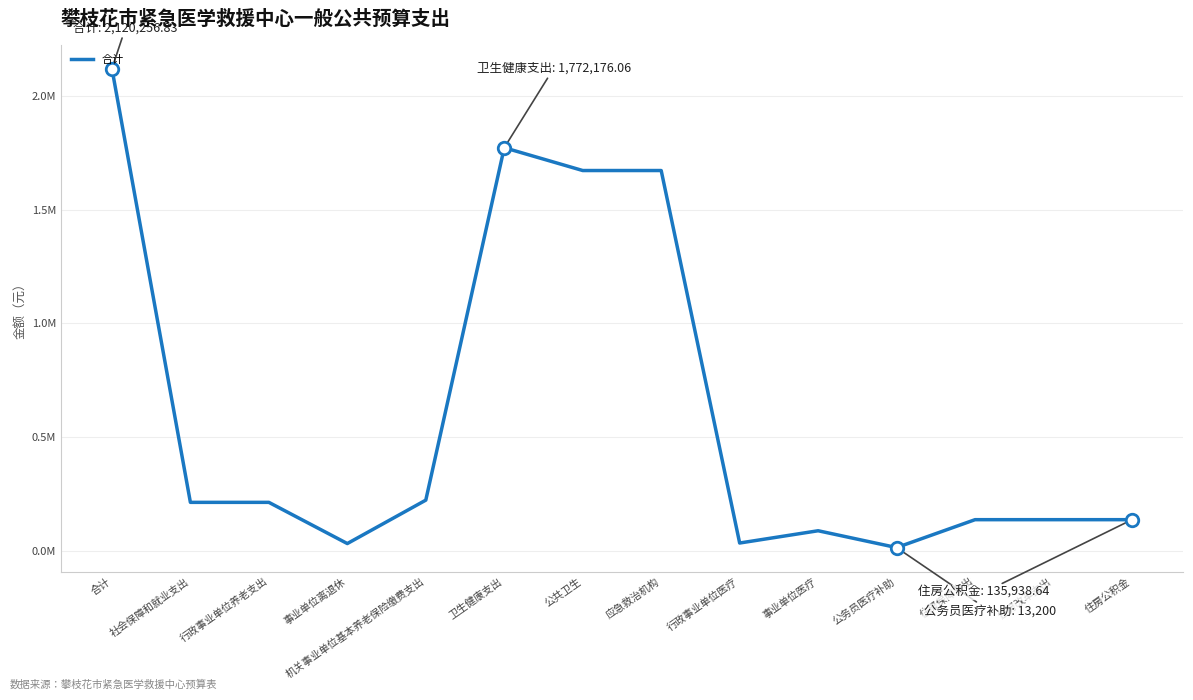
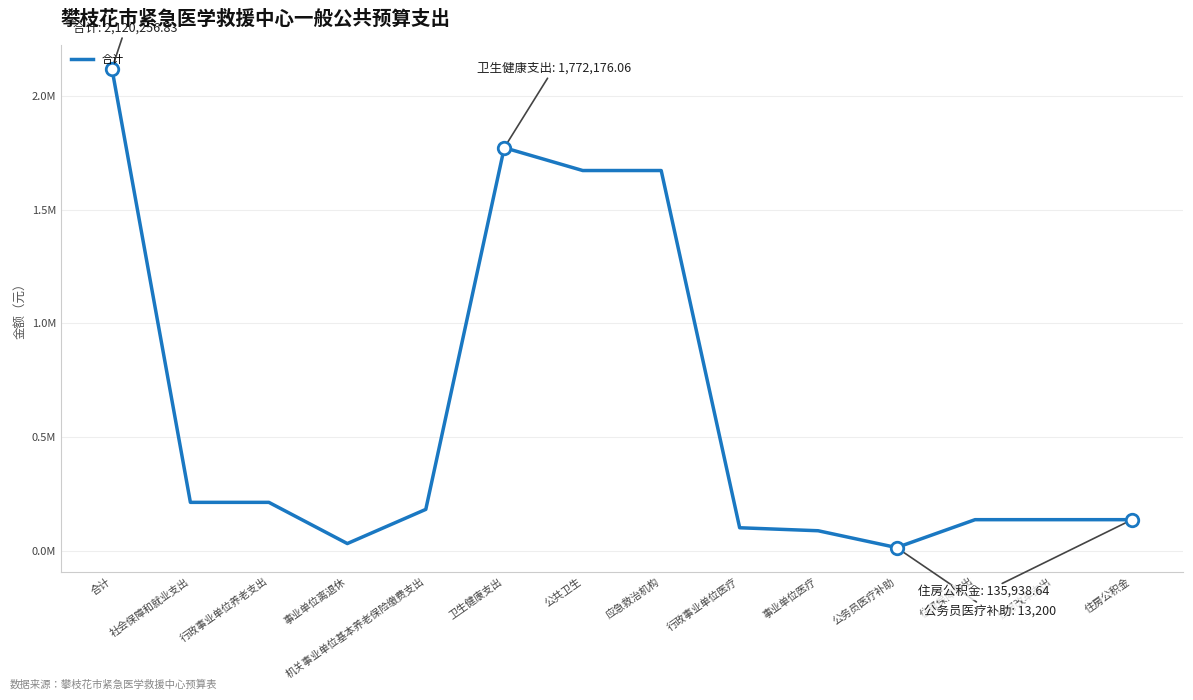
  {
    "合计": {
      "社会保障和就业支出": 210000,
      "行政事业单位养老支出": 210000,
      "事业单位离退休": 30000,
-     "机关事业单位基本养老保险缴费支出": 220000,
+     "机关事业单位基本养老保险缴费支出": 180000,
      "公共卫生": 1670000,
      "应急救治机构": 1670000,
-     "行政事业单位医疗": 30000,
+     "行政事业单位医疗": 100000,
      "事业单位医疗": 90000
    }
  }
